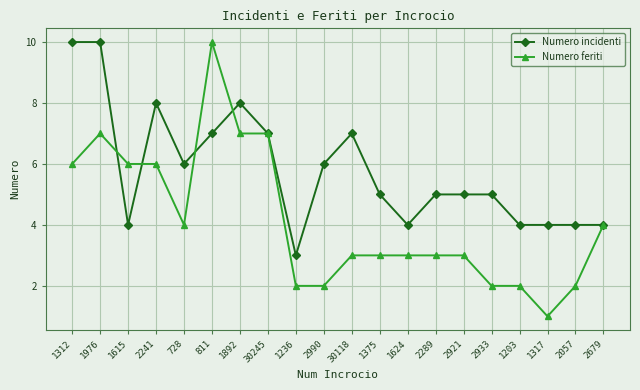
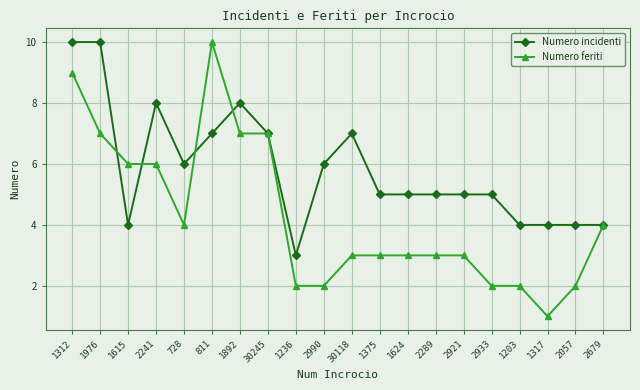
  {
    "Numero incidenti": {
      "1312": 10,
      "1976": 10,
      "1615": 4,
      "2241": 8,
      "728": 6,
      "811": 7,
      "1892": 8,
      "1236": 3,
      "2990": 6,
      "30118": 7,
      "1375": 5,
-     "1624": 4,
+     "1624": 5,
      "2289": 5,
      "2921": 5,
      "2933": 5,
      "1203": 4,
      "1317": 4,
      "2057": 4
    },
    "Numero feriti": {
-     "1312": 6,
+     "1312": 9,
      "1976": 7,
      "1615": 6,
      "2241": 6,
      "728": 4,
      "811": 10,
      "1892": 7,
      "1236": 2,
      "2990": 2,
      "30118": 3,
      "1375": 3,
      "1624": 3,
      "2289": 3,
      "2921": 3,
      "2933": 2,
      "1203": 2,
      "1317": 1,
      "2057": 2
    }
  }
